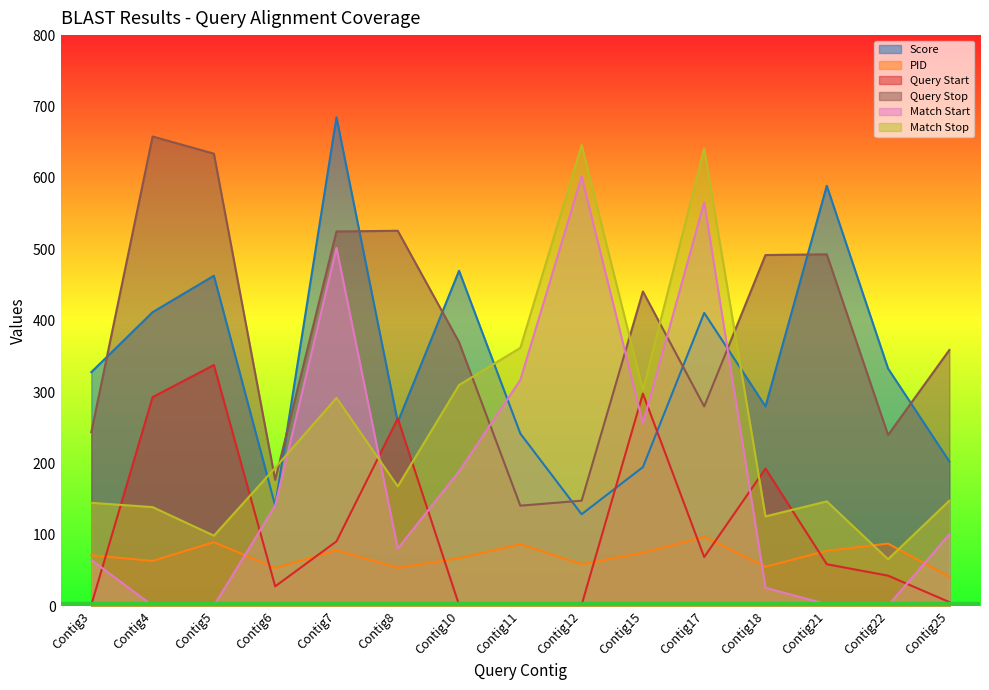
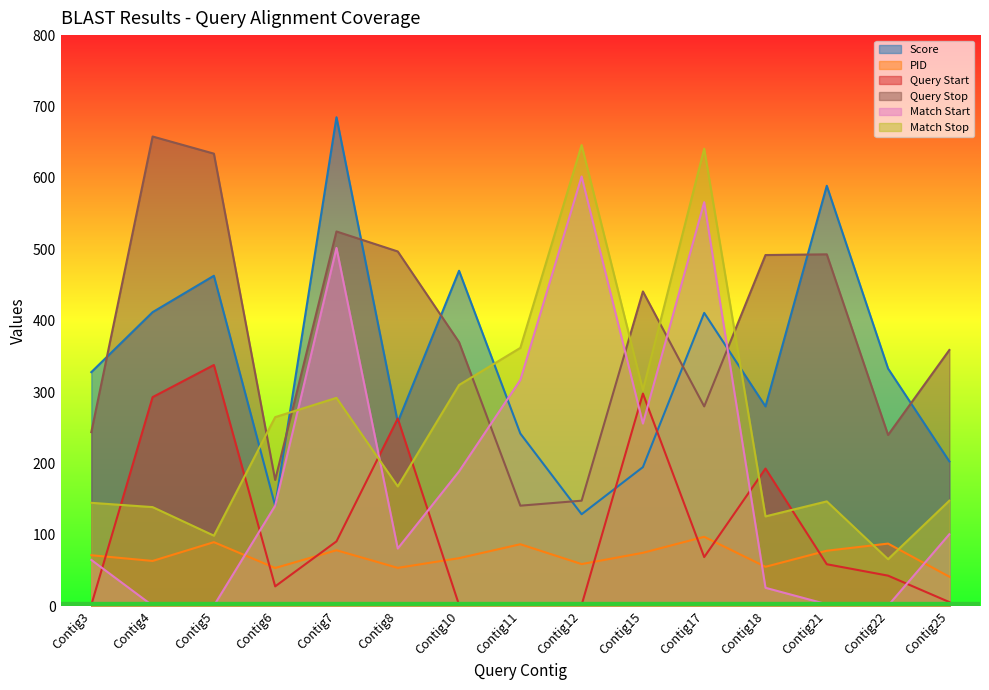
  {
    "Score": {
      "Contig3": 330,
      "Contig4": 410,
      "Contig5": 460,
      "Contig7": 690,
      "Contig8": 260,
      "Contig10": 470,
      "Contig11": 240,
      "Contig12": 130,
      "Contig15": 200,
      "Contig17": 410,
      "Contig18": 280,
      "Contig21": 590,
      "Contig22": 330,
      "Contig25": 200
    },
    "PID": {
      "Contig3": 70,
      "Contig4": 60,
      "Contig5": 90,
      "Contig6": 50,
      "Contig7": 80,
      "Contig8": 50,
      "Contig10": 70,
      "Contig11": 90,
      "Contig12": 60,
      "Contig15": 80,
      "Contig17": 100,
      "Contig18": 60,
      "Contig21": 80,
      "Contig22": 90,
      "Contig25": 40
    },
    "Query Start": {
      "Contig3": 0,
      "Contig4": 290,
      "Contig5": 340,
      "Contig6": 30,
      "Contig7": 90,
      "Contig8": 260,
      "Contig10": 0,
      "Contig11": 0,
      "Contig12": 0,
      "Contig15": 300,
      "Contig17": 70,
      "Contig18": 190,
      "Contig21": 60,
      "Contig22": 40,
      "Contig25": 10
    },
    "Query Stop": {
      "Contig3": 240,
      "Contig4": 660,
      "Contig5": 630,
      "Contig6": 180,
      "Contig7": 530,
-     "Contig8": 530,
+     "Contig8": 500,
      "Contig10": 370,
      "Contig11": 140,
      "Contig12": 150,
      "Contig15": 440,
      "Contig17": 280,
      "Contig18": 490,
      "Contig21": 490,
      "Contig22": 240,
      "Contig25": 360
    },
    "Match Start": {
      "Contig3": 70,
      "Contig4": 0,
      "Contig5": 0,
      "Contig7": 500,
      "Contig8": 80,
      "Contig10": 190,
      "Contig11": 320,
      "Contig12": 600,
      "Contig15": 260,
      "Contig17": 570,
      "Contig18": 30,
      "Contig21": 0,
      "Contig22": 0,
      "Contig25": 100
    },
    "Match Stop": {
      "Contig3": 150,
      "Contig4": 140,
      "Contig5": 100,
-     "Contig6": 190,
+     "Contig6": 270,
      "Contig7": 290,
      "Contig8": 170,
      "Contig10": 310,
      "Contig11": 360,
      "Contig12": 650,
      "Contig15": 300,
      "Contig17": 640,
      "Contig18": 130,
      "Contig21": 150,
      "Contig22": 70,
      "Contig25": 150
    }
  }
